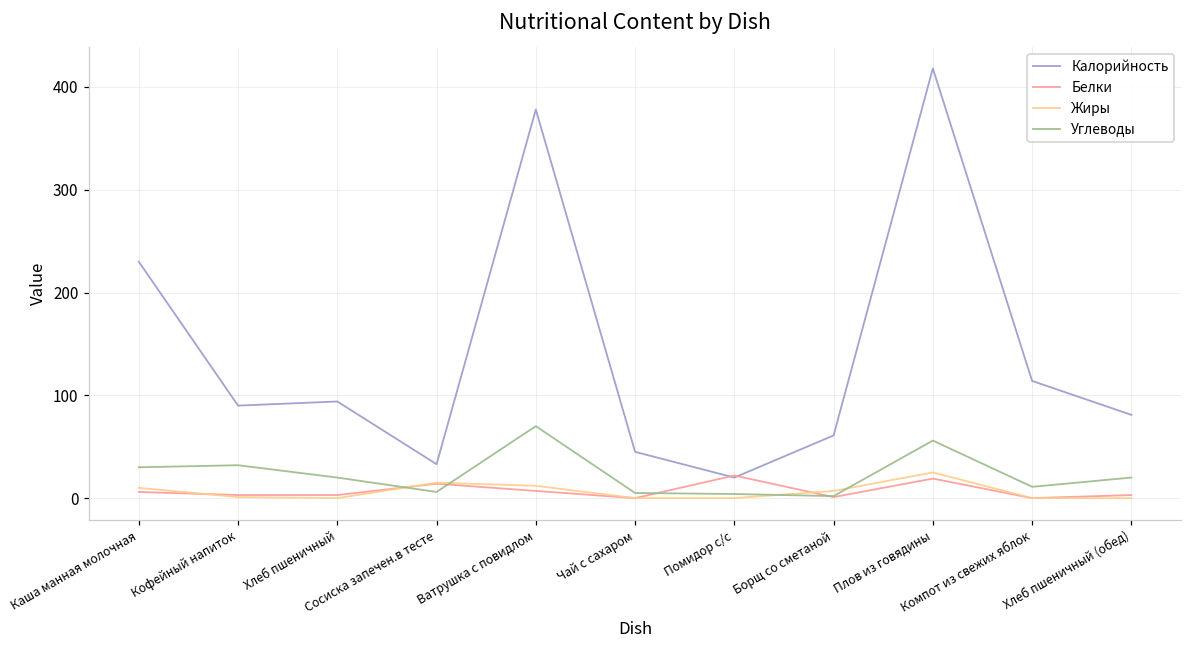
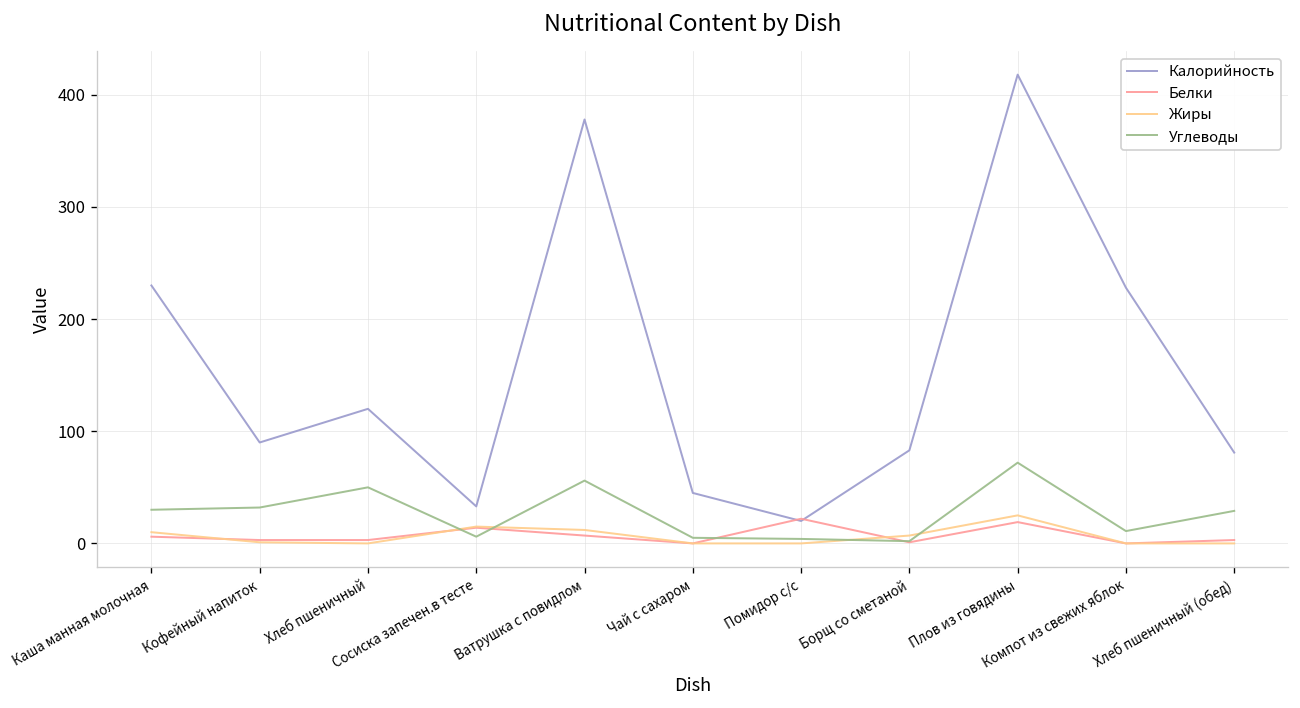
  {
    "Калорийность": {
      "Каша манная молочная": 230,
      "Кофейный напиток": 90,
-     "Хлеб пшеничный": 90,
+     "Хлеб пшеничный": 120,
      "Сосиска запечен.в тесте": 30,
      "Ватрушка с повидлом": 380,
      "Чай с сахаром": 50,
-     "Борщ со сметаной": 60,
+     "Борщ со сметаной": 80,
      "Плов из говядины": 420,
-     "Компот из свежих яблок": 110,
+     "Компот из свежих яблок": 230,
      "Хлеб пшеничный (обед)": 80
    },
    "Углеводы": {
      "Каша манная молочная": 30,
      "Кофейный напиток": 30,
-     "Хлеб пшеничный": 20,
+     "Хлеб пшеничный": 50,
      "Сосиска запечен.в тесте": 10,
-     "Ватрушка с повидлом": 70,
+     "Ватрушка с повидлом": 60,
      "Чай с сахаром": 10,
      "Помидор с/с": 0,
-     "Плов из говядины": 60,
+     "Плов из говядины": 70,
      "Компот из свежих яблок": 10,
-     "Хлеб пшеничный (обед)": 20
+     "Хлеб пшеничный (обед)": 30
    }
  }
